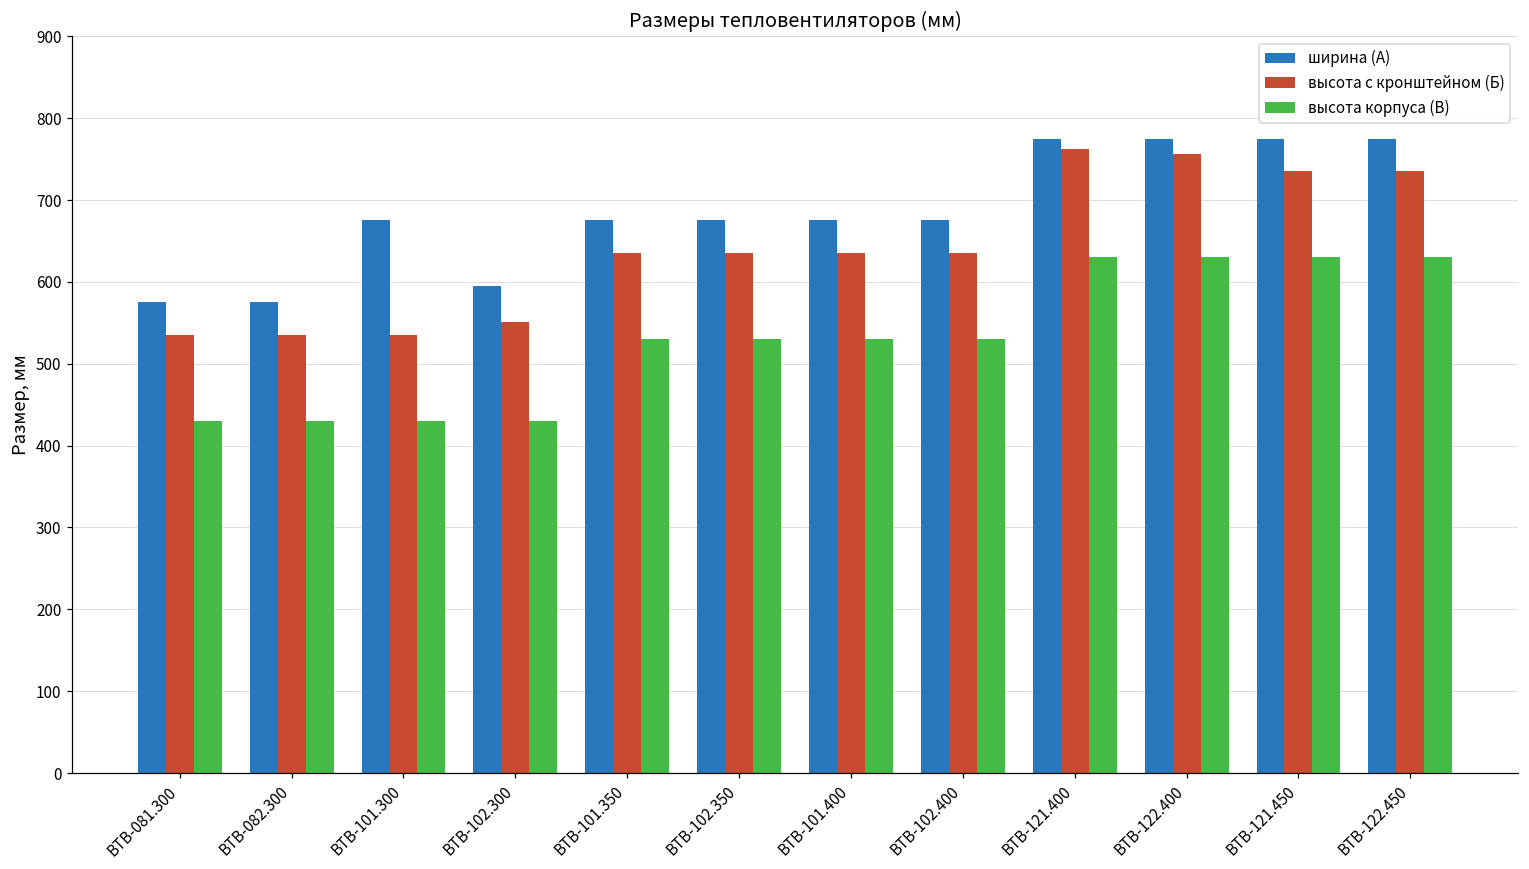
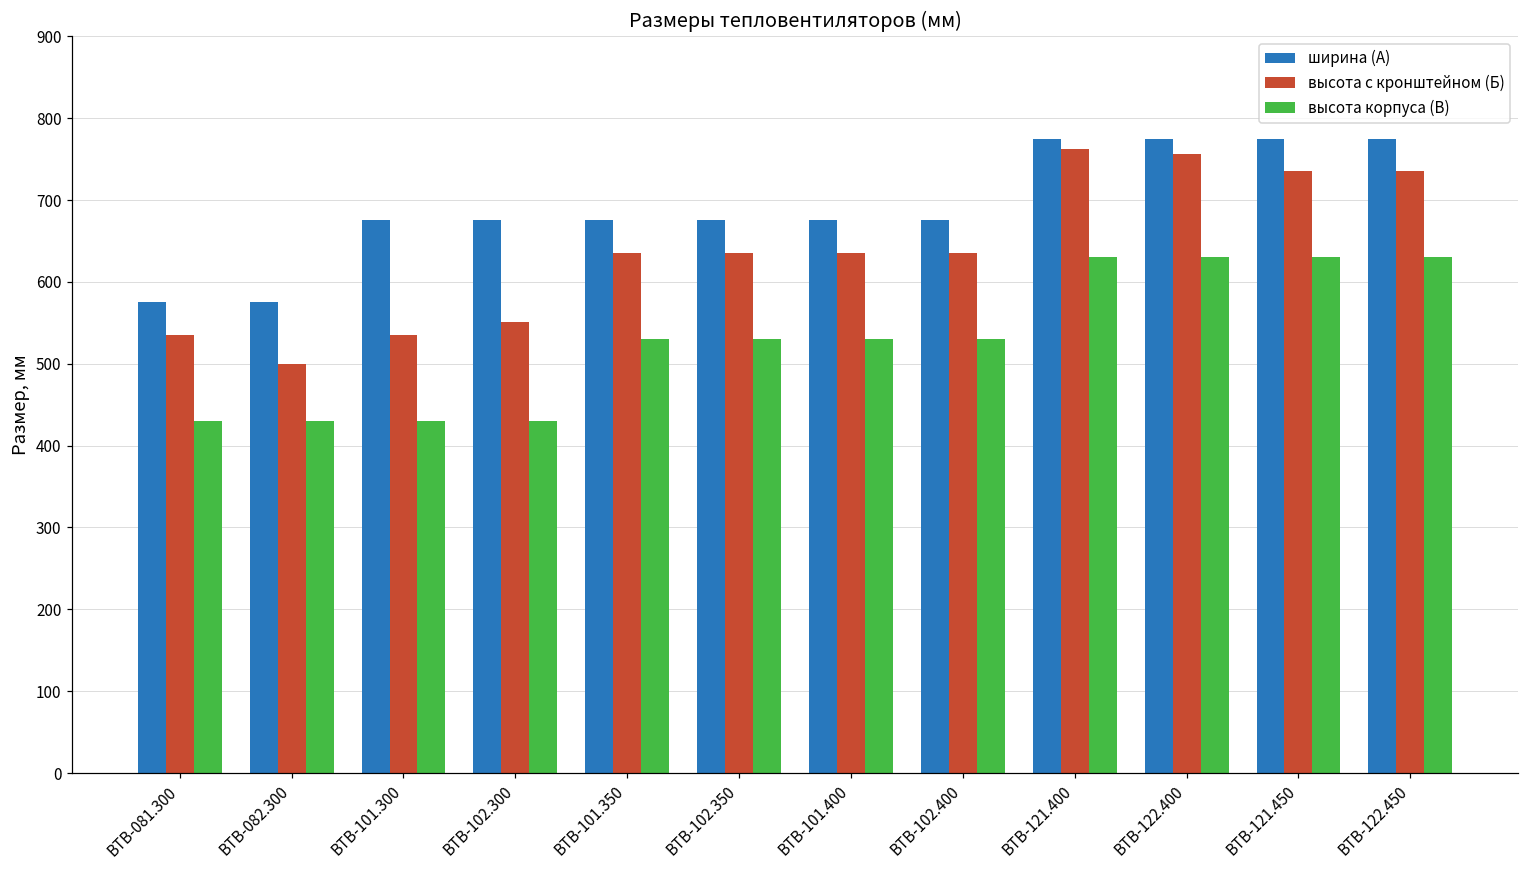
  {
    "ширина (А)": {
      "ВТВ-081.300": 580,
      "ВТВ-082.300": 580,
      "ВТВ-101.300": 680,
-     "ВТВ-102.300": 600,
+     "ВТВ-102.300": 680,
      "ВТВ-101.350": 680,
      "ВТВ-102.350": 680,
      "ВТВ-101.400": 680,
      "ВТВ-102.400": 680,
      "ВТВ-121.400": 780,
      "ВТВ-122.400": 780,
      "ВТВ-121.450": 780,
      "ВТВ-122.450": 780
    },
    "высота с кронштейном (Б)": {
      "ВТВ-081.300": 540,
-     "ВТВ-082.300": 540,
+     "ВТВ-082.300": 500,
      "ВТВ-101.300": 540,
      "ВТВ-102.300": 550,
      "ВТВ-101.350": 640,
      "ВТВ-102.350": 640,
      "ВТВ-101.400": 640,
      "ВТВ-102.400": 640,
      "ВТВ-121.400": 760,
      "ВТВ-122.400": 760,
      "ВТВ-121.450": 740,
      "ВТВ-122.450": 740
    },
    "высота корпуса (В)": {
      "ВТВ-081.300": 430,
      "ВТВ-082.300": 430,
      "ВТВ-101.300": 430,
      "ВТВ-102.300": 430,
      "ВТВ-101.350": 530,
      "ВТВ-102.350": 530,
      "ВТВ-101.400": 530,
      "ВТВ-102.400": 530,
      "ВТВ-121.400": 630,
      "ВТВ-122.400": 630,
      "ВТВ-121.450": 630,
      "ВТВ-122.450": 630
    }
  }
